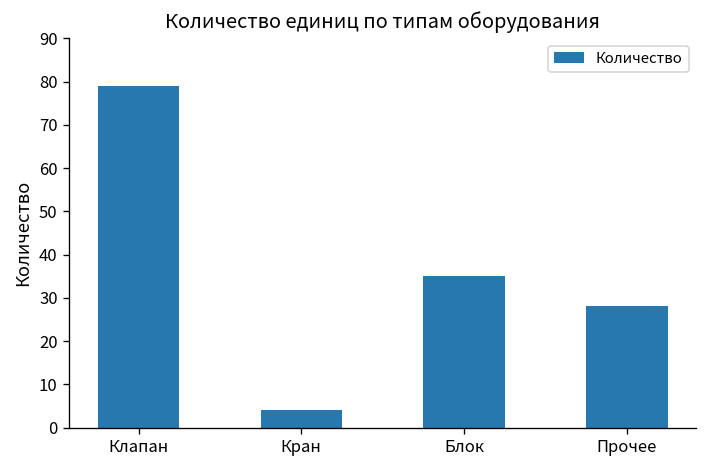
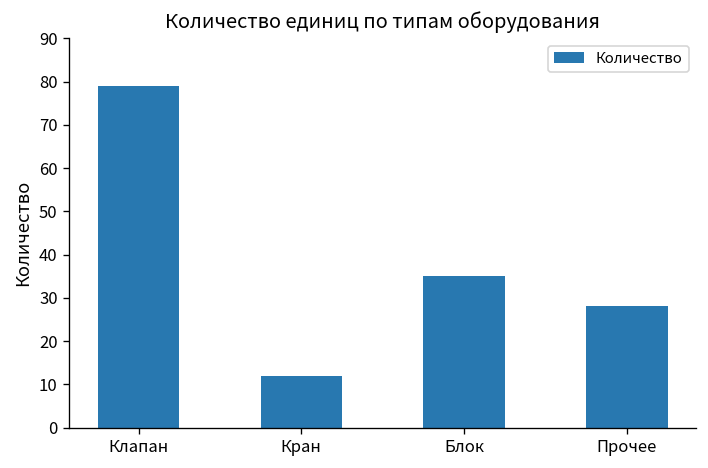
  {
    "Клапан": 79,
-   "Кран": 4,
+   "Кран": 12,
    "Блок": 35,
    "Прочее": 28
  }
